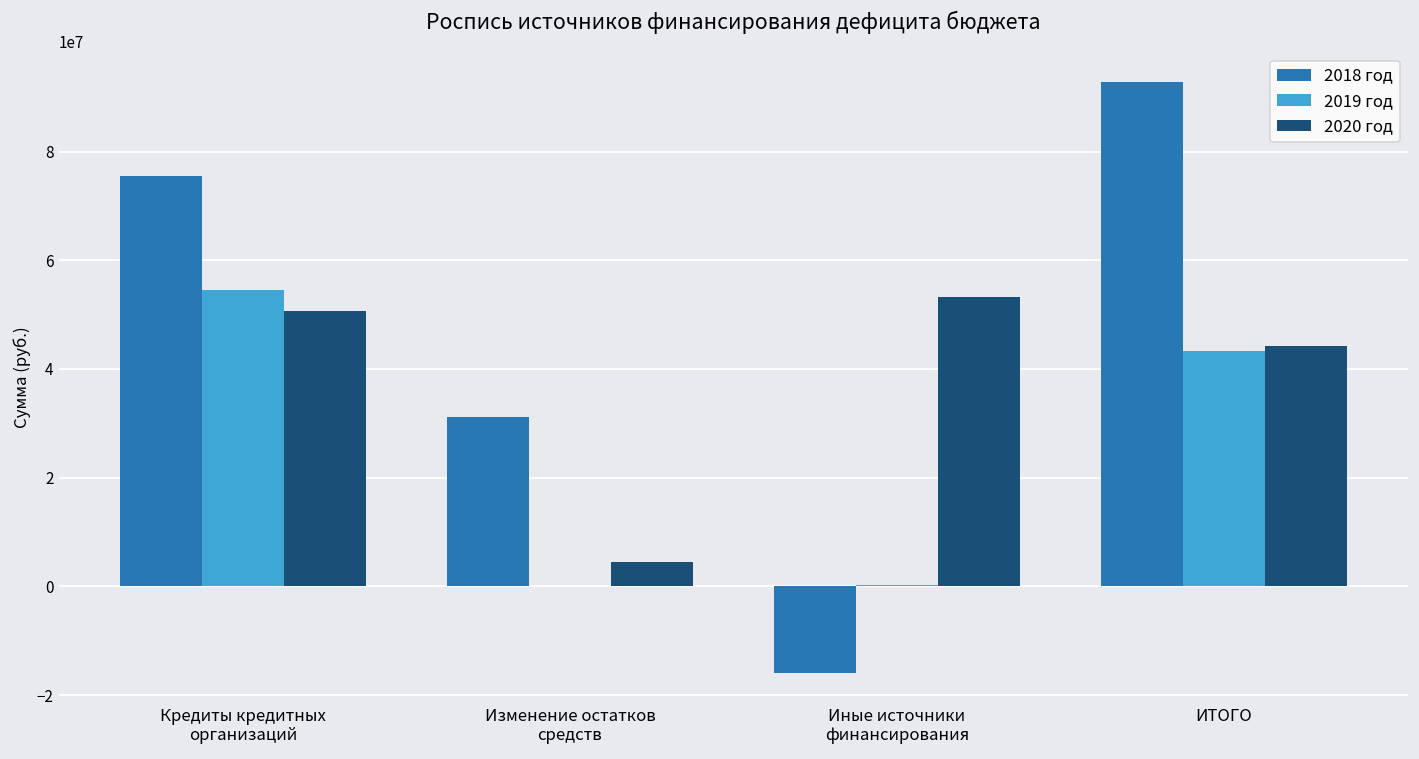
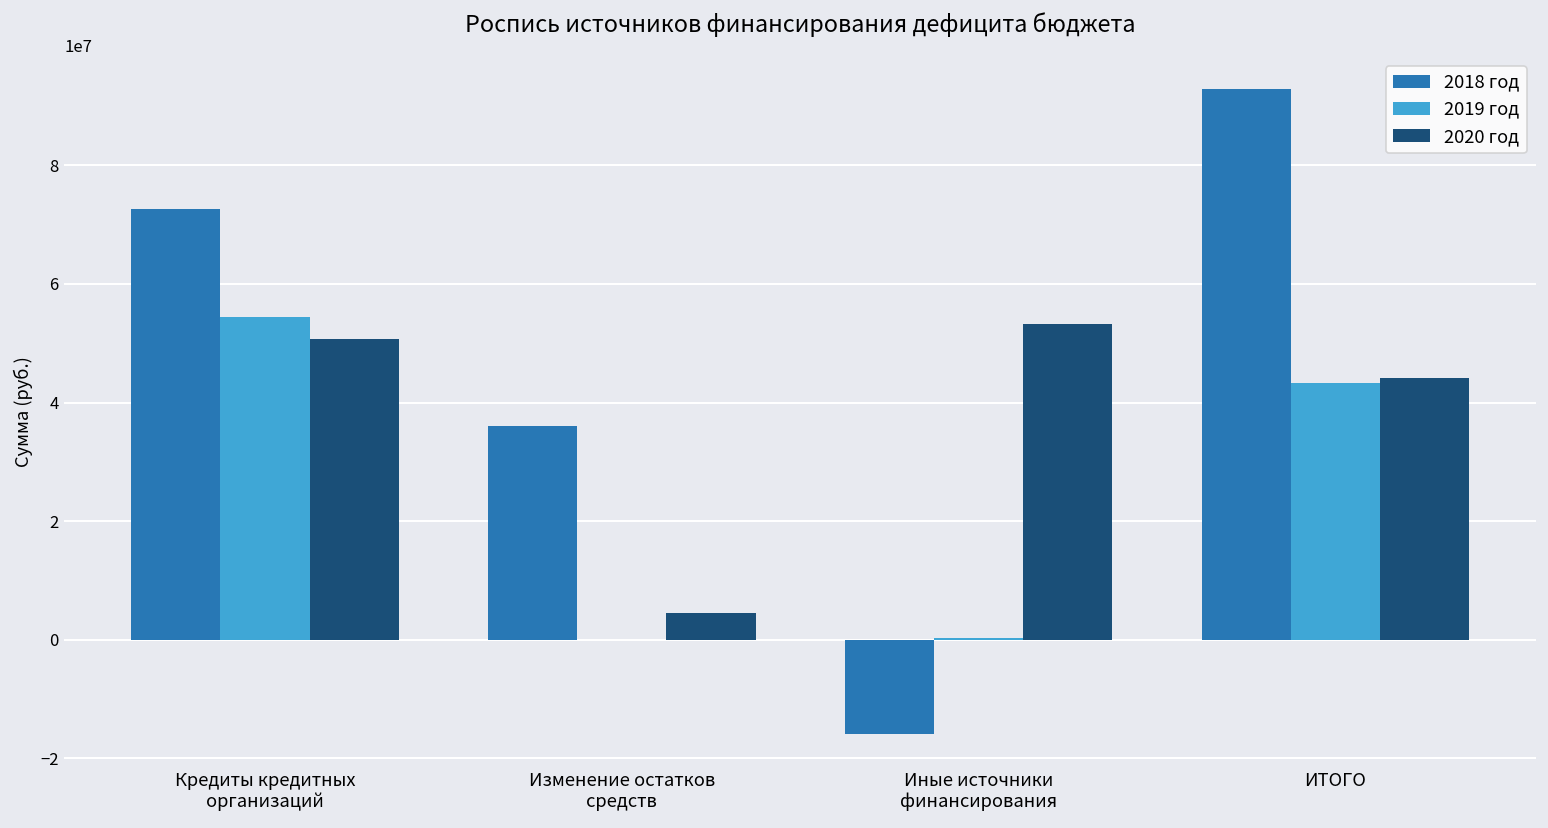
  {
    "2018 год": {
-     "Кредиты кредитных организаций": 76000000,
-     "Изменение остатков средств": 31000000,
+     "Кредиты кредитных организаций": 73000000,
+     "Изменение остатков средств": 36000000,
      "Иные источники финансирования": -16000000,
      "ИТОГО": 93000000
    },
    "2019 год": {
      "Кредиты кредитных организаций": 54000000,
      "Изменение остатков средств": 0,
      "ИТОГО": 43000000
    },
    "2020 год": {
      "Кредиты кредитных организаций": 51000000,
      "Изменение остатков средств": 5000000,
      "Иные источники финансирования": 53000000,
      "ИТОГО": 44000000
    }
  }
